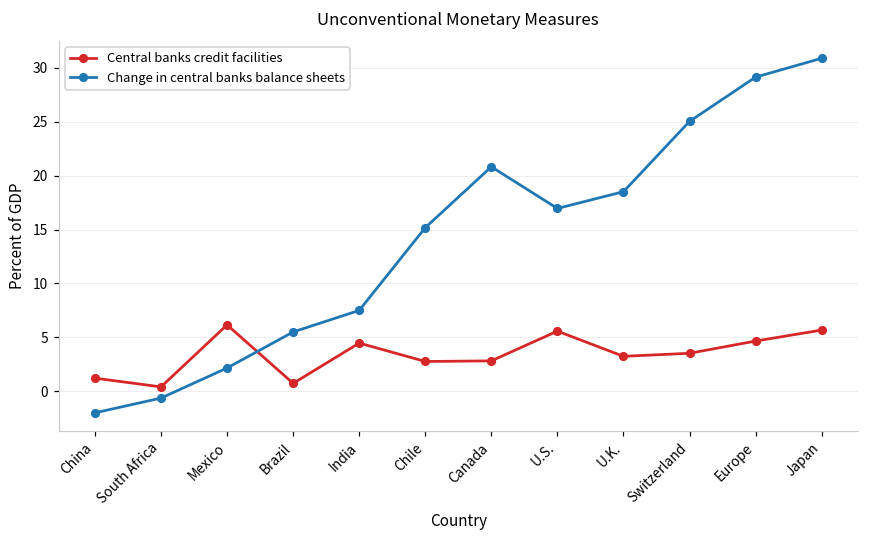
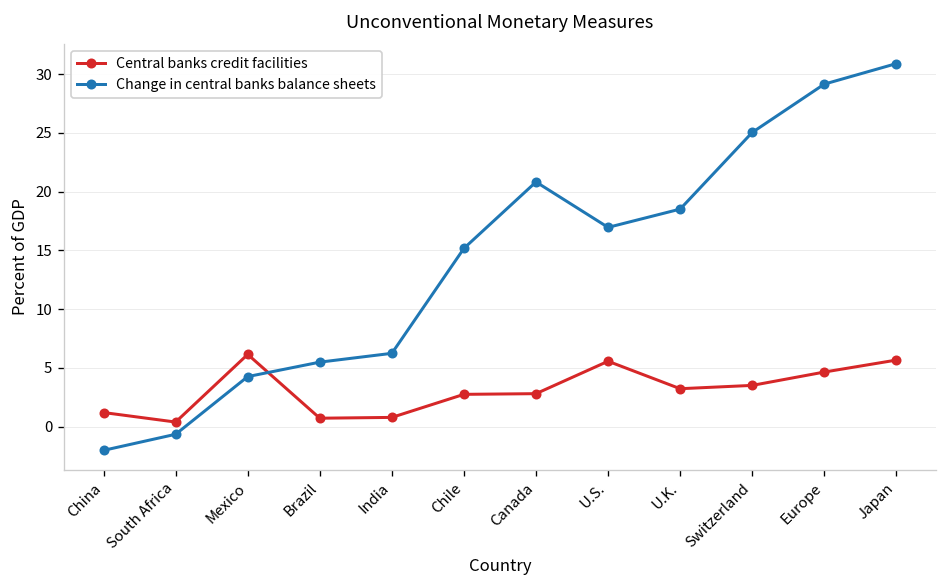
  {
    "Central banks credit facilities": {
      "China": 1,
      "South Africa": 0,
      "Mexico": 6,
      "Brazil": 1,
-     "India": 4,
+     "India": 1,
      "Chile": 3,
      "Canada": 3,
      "U.S.": 6,
      "U.K.": 3,
      "Switzerland": 4,
      "Europe": 5,
      "Japan": 6
    },
    "Change in central banks balance sheets": {
      "China": -2,
      "South Africa": -1,
-     "Mexico": 2,
+     "Mexico": 4,
      "Brazil": 5,
-     "India": 7,
+     "India": 6,
      "Chile": 15,
      "Canada": 21,
      "U.S.": 17,
      "U.K.": 19,
      "Switzerland": 25,
      "Europe": 29,
      "Japan": 31
    }
  }
